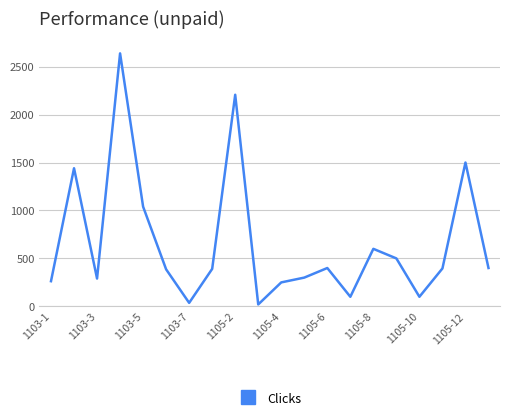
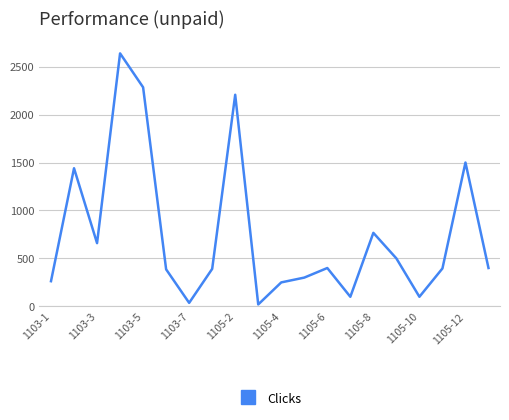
  {
    "1103-1": 300,
-   "1103-3": 300,
-   "1103-5": 1000,
+   "1103-3": 700,
+   "1103-5": 2300,
    "1103-7": 0,
    "1105-2": 2200,
    "1105-4": 300,
    "1105-6": 400,
-   "1105-8": 600,
+   "1105-8": 800,
    "1105-10": 100,
    "1105-12": 1500
  }
